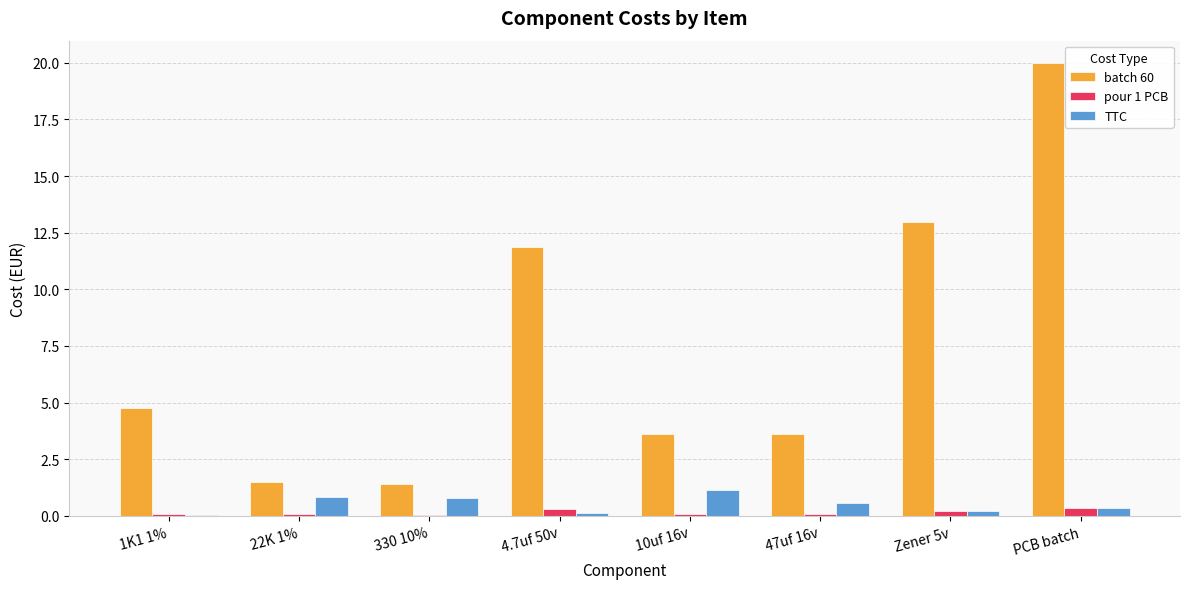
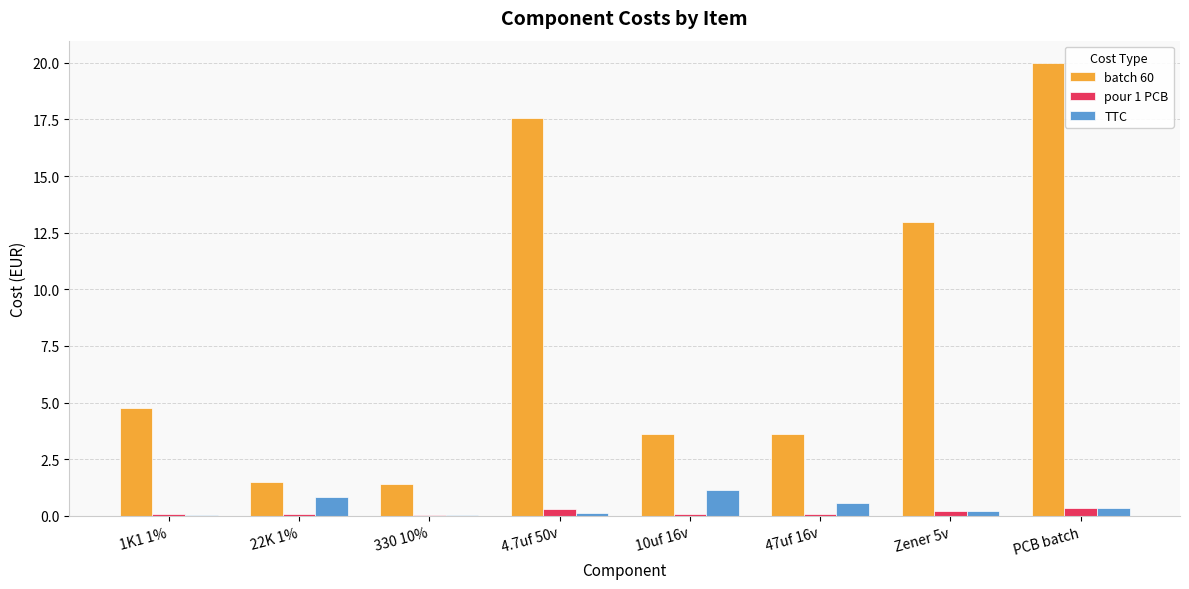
  {
    "batch 60": {
      "1K1 1%": 4.8,
      "22K 1%": 1.5,
      "330 10%": 1.4,
-     "4.7uf 50v": 11.9,
+     "4.7uf 50v": 17.6,
      "10uf 16v": 3.6,
      "47uf 16v": 3.6,
      "Zener 5v": 13.0,
      "PCB batch": 20.0
    },
    "pour 1 PCB": {
      "4.7uf 50v": 0.3,
      "Zener 5v": 0.2,
      "PCB batch": 0.3
    },
    "TTC": {
      "22K 1%": 0.8,
-     "330 10%": 0.8,
+     "330 10%": 0.0,
      "4.7uf 50v": 0.1,
      "10uf 16v": 1.1,
      "47uf 16v": 0.6,
      "Zener 5v": 0.2,
      "PCB batch": 0.3
    }
  }
